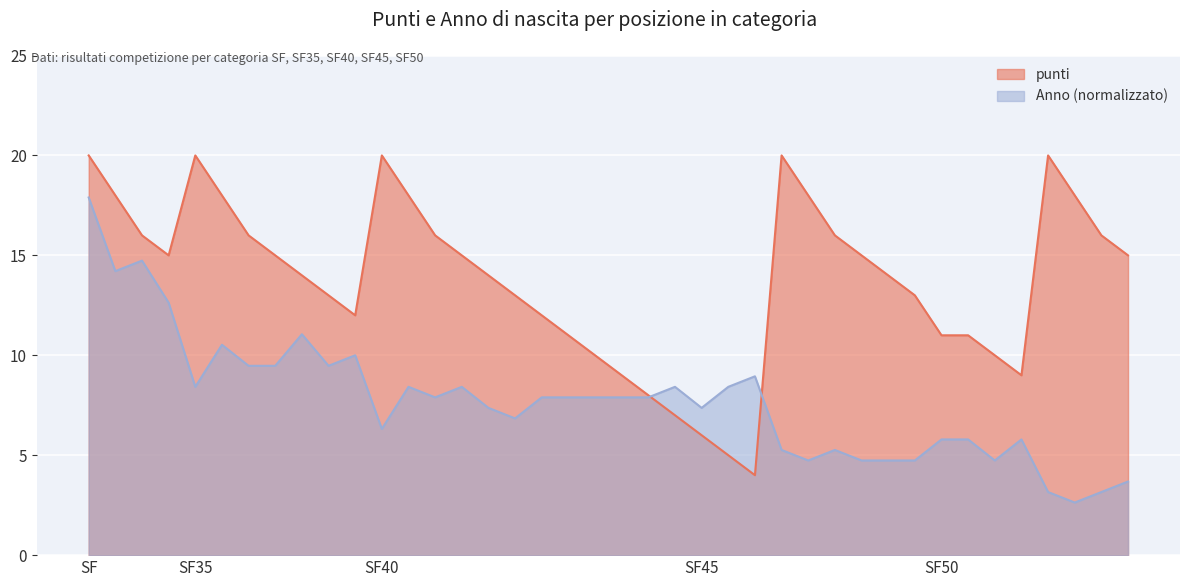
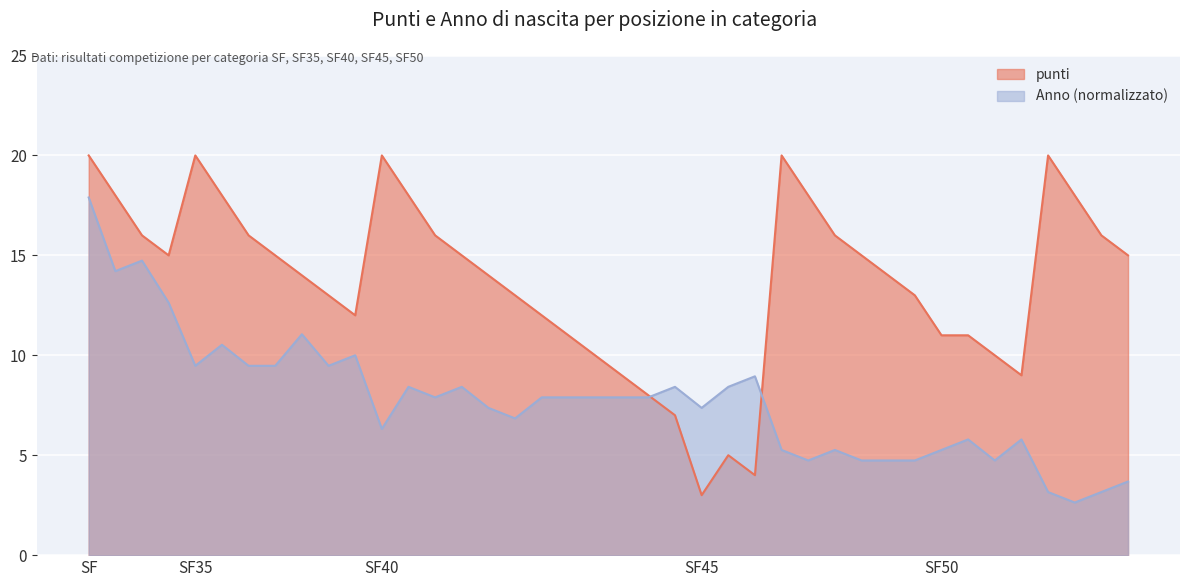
  {
    "punti": {
      "SF": 20,
      "SF35": 20,
      "SF40": 20,
-     "SF45": 6,
+     "SF45": 3,
      "SF50": 11
    },
    "Anno (normalizzato)": {
      "SF": 17.9,
-     "SF35": 8.4,
+     "SF35": 9.5,
      "SF40": 6.3,
      "SF45": 7.4,
-     "SF50": 5.8
+     "SF50": 5.3
    }
  }
